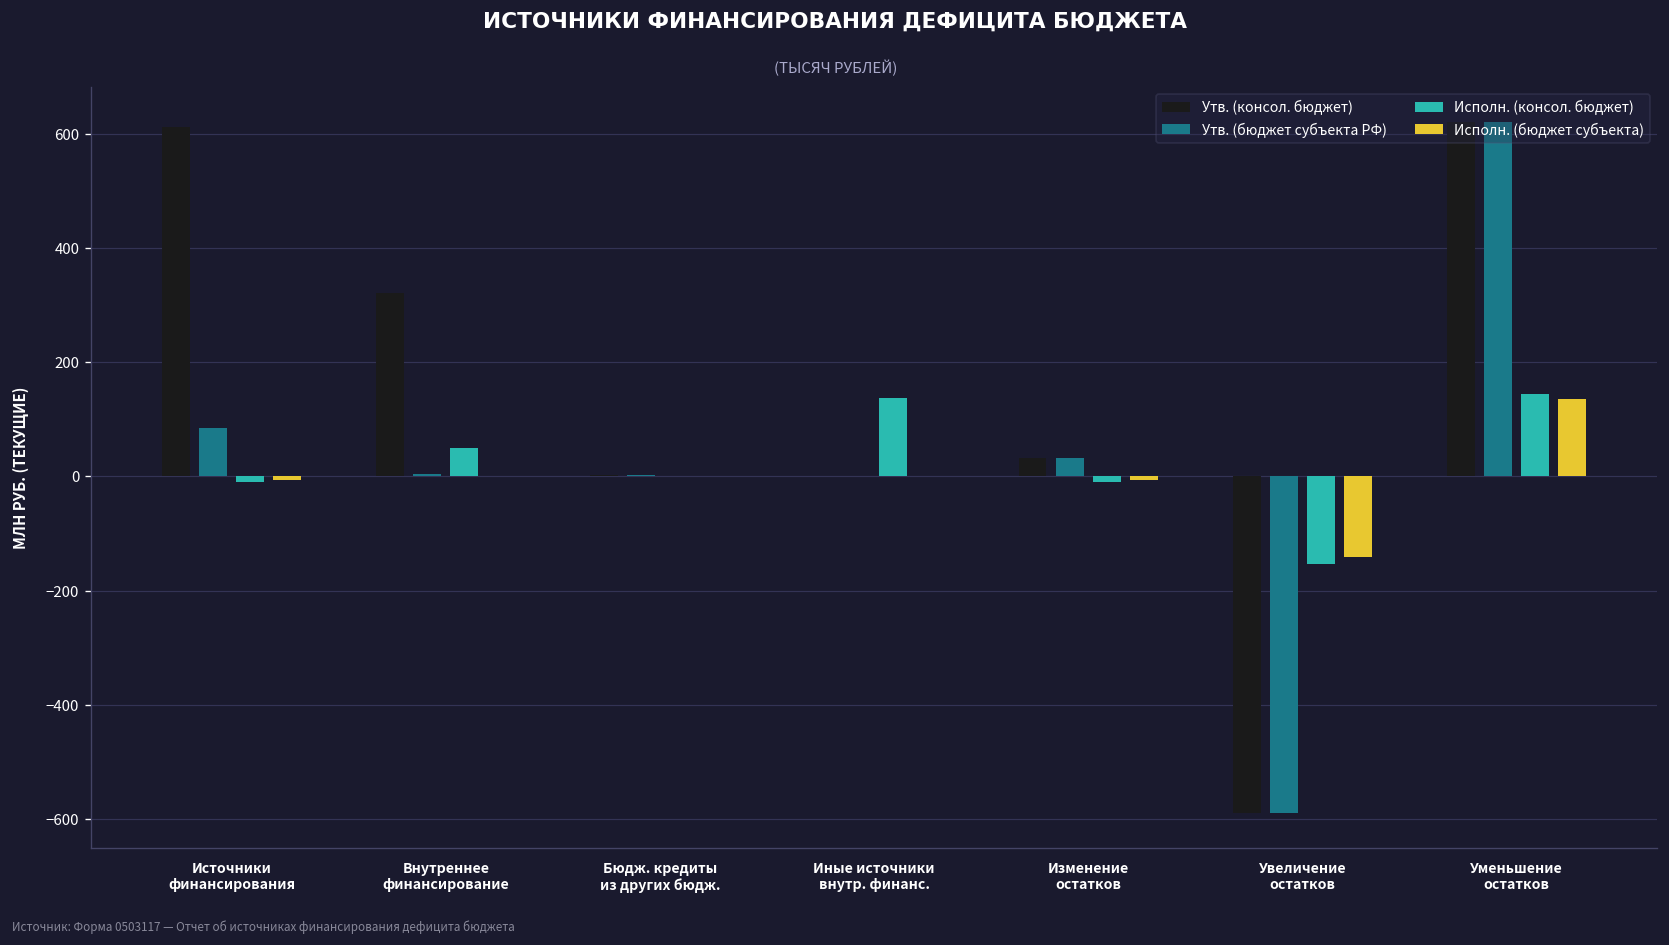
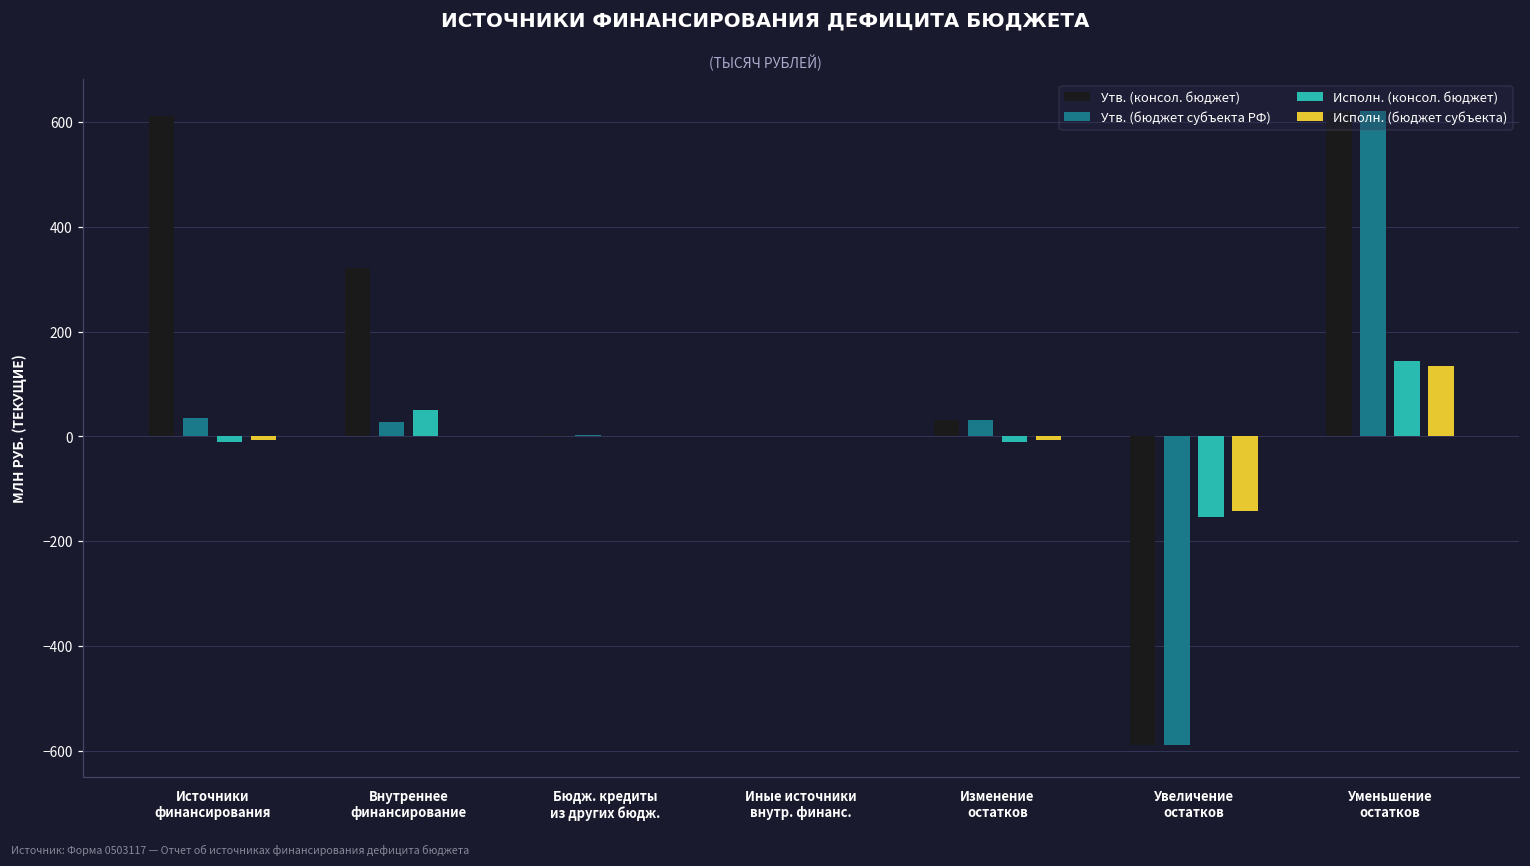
  {
    "Утв. (консол. бюджет)": {
      "Источники финансирования": 610,
      "Внутреннее финансирование": 320,
      "Изменение остатков": 30,
      "Увеличение остатков": -590
    },
    "Утв. (бюджет субъекта РФ)": {
-     "Источники финансирования": 80,
-     "Внутреннее финансирование": 0,
+     "Источники финансирования": 30,
+     "Внутреннее финансирование": 30,
      "Изменение остатков": 30,
      "Увеличение остатков": -590
    },
    "Исполн. (консол. бюджет)": {
      "Источники финансирования": -10,
      "Внутреннее финансирование": 50,
      "Бюдж. кредиты из других бюдж.": 0,
-     "Иные источники внутр. финанс.": 140,
+     "Иные источники внутр. финанс.": 0,
      "Изменение остатков": -10,
      "Увеличение остатков": -150,
      "Уменьшение остатков": 140
    },
    "Исполн. (бюджет субъекта)": {
      "Источники финансирования": -10,
      "Внутреннее финансирование": 0,
      "Бюдж. кредиты из других бюдж.": 0,
      "Иные источники внутр. финанс.": 0,
      "Изменение остатков": -10,
      "Увеличение остатков": -140,
      "Уменьшение остатков": 130
    }
  }
